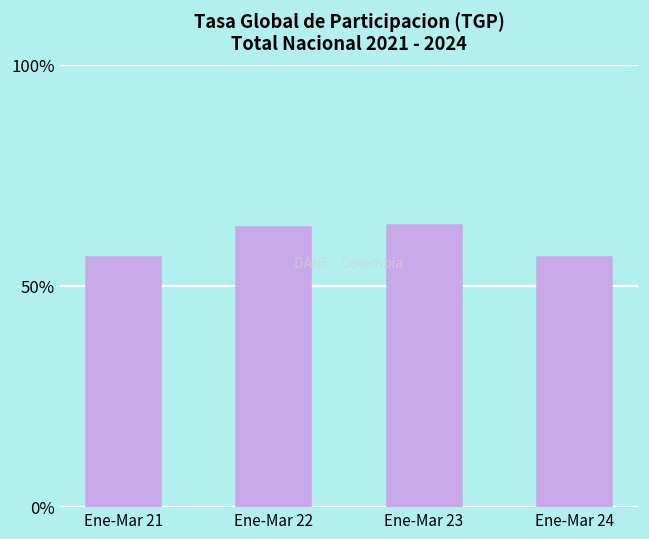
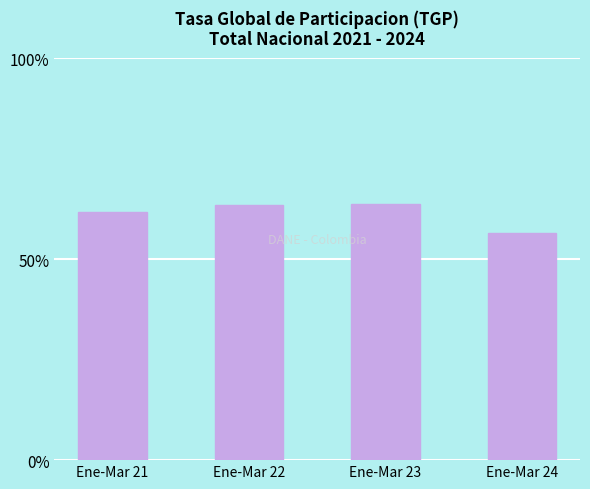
  {
-   "Ene-Mar 21": "57%",
+   "Ene-Mar 21": "62%",
    "Ene-Mar 22": "63%",
    "Ene-Mar 23": "64%",
    "Ene-Mar 24": "57%"
  }
